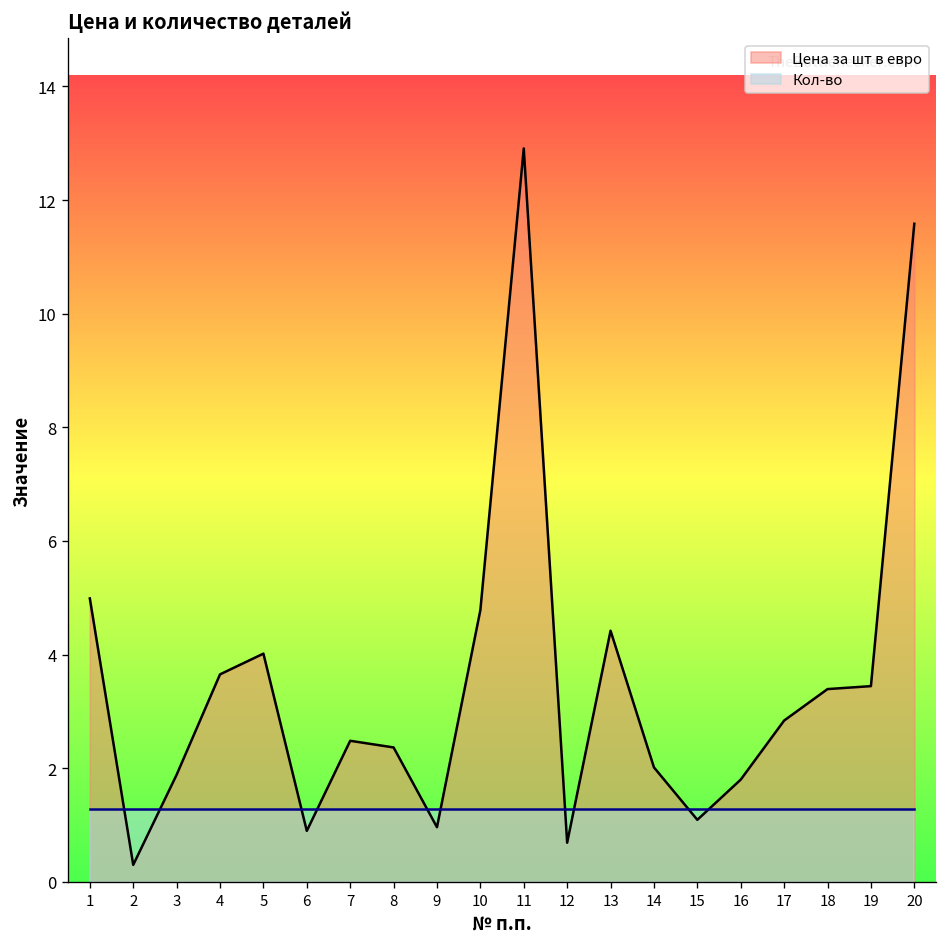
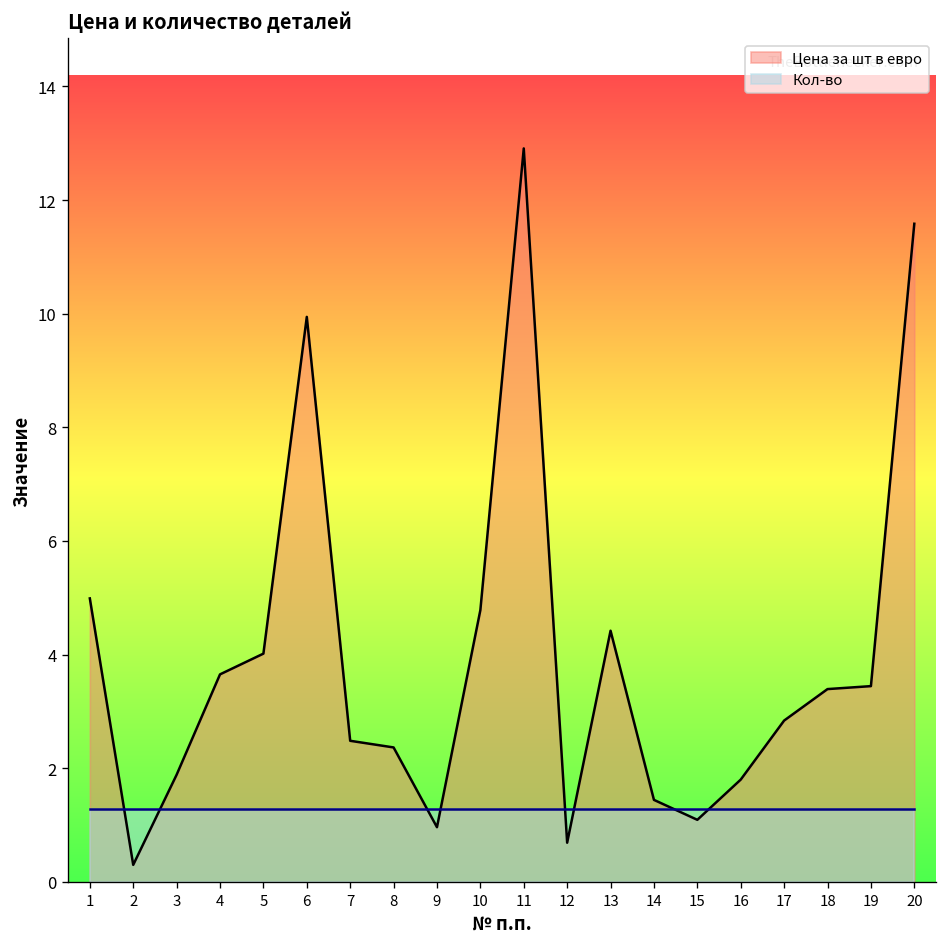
  {
    "Цена за шт в евро": {
      "1": 5.0,
      "2": 0.3,
      "3": 1.9,
      "4": 3.7,
      "5": 4.0,
-     "6": 0.9,
+     "6": 9.9,
      "7": 2.5,
      "8": 2.4,
      "9": 1.0,
      "10": 4.8,
      "11": 12.9,
      "12": 0.7,
      "13": 4.4,
-     "14": 2.0,
+     "14": 1.4,
      "15": 1.1,
      "16": 1.8,
      "17": 2.8,
      "18": 3.4,
      "19": 3.4,
      "20": 11.6
    },
    "Кол-во": {
      "1": 1.3,
      "2": 1.3,
      "3": 1.3,
      "4": 1.3,
      "5": 1.3,
      "6": 1.3,
      "7": 1.3,
      "8": 1.3,
      "9": 1.3,
      "10": 1.3,
      "11": 1.3,
      "12": 1.3,
      "13": 1.3,
      "14": 1.3,
      "15": 1.3,
      "16": 1.3,
      "17": 1.3,
      "18": 1.3,
      "19": 1.3,
      "20": 1.3
    }
  }
